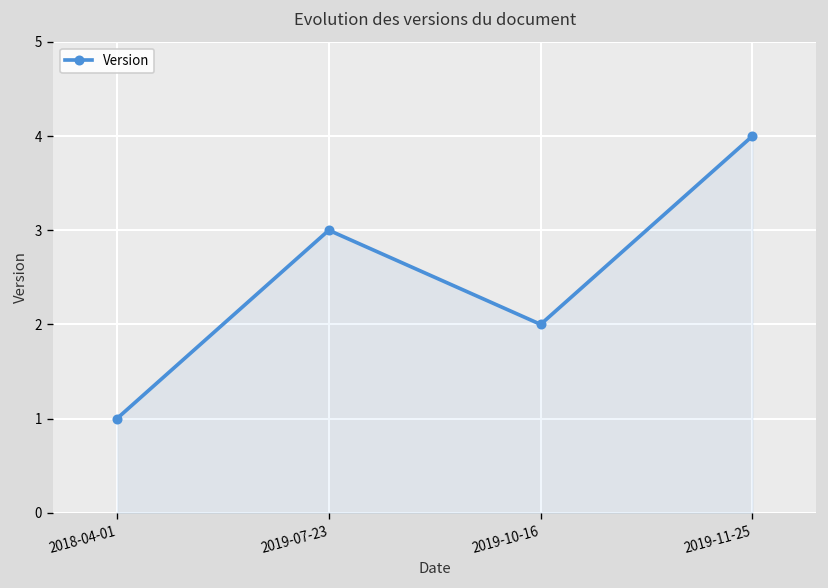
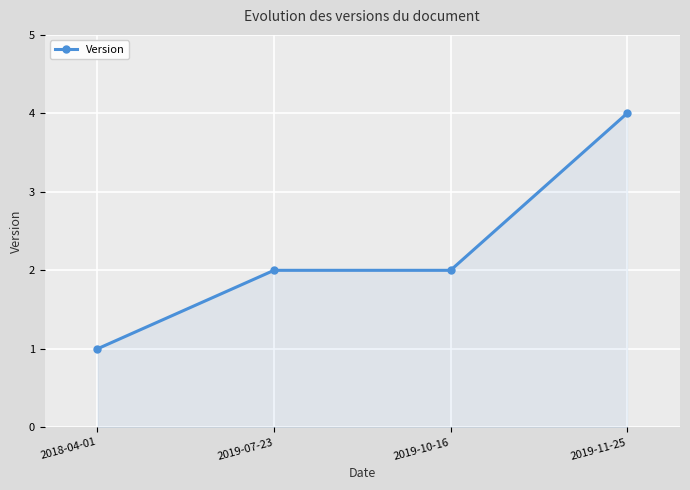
  {
    "2018-04-01": 1,
-   "2019-07-23": 3,
+   "2019-07-23": 2,
    "2019-10-16": 2,
    "2019-11-25": 4
  }
